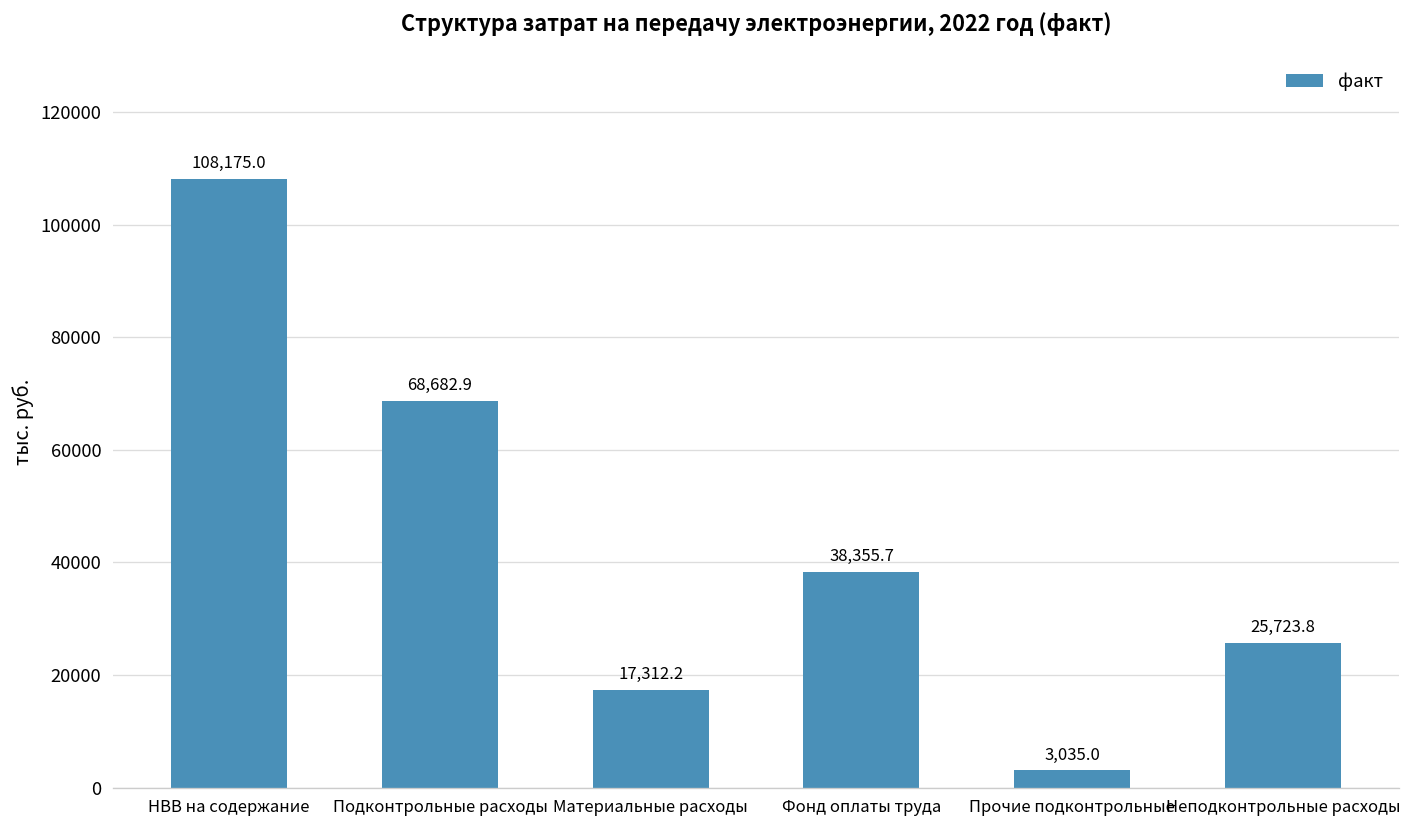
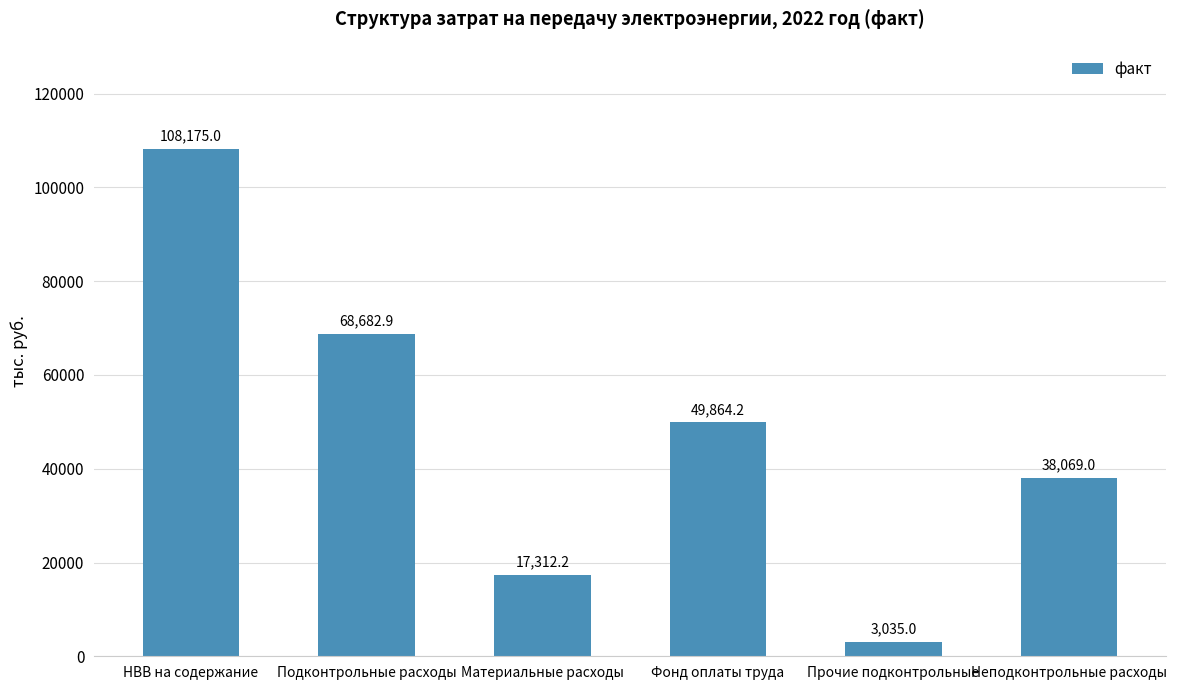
  {
    "НВВ на содержание": "108,175.0",
    "Подконтрольные расходы": "68,682.9",
    "Материальные расходы": "17,312.2",
-   "Фонд оплаты труда": "38,355.7",
+   "Фонд оплаты труда": "49,864.2",
    "Прочие подконтрольные": "3,035.0",
-   "Неподконтрольные расходы": "25,723.8"
+   "Неподконтрольные расходы": "38,069.0"
  }
